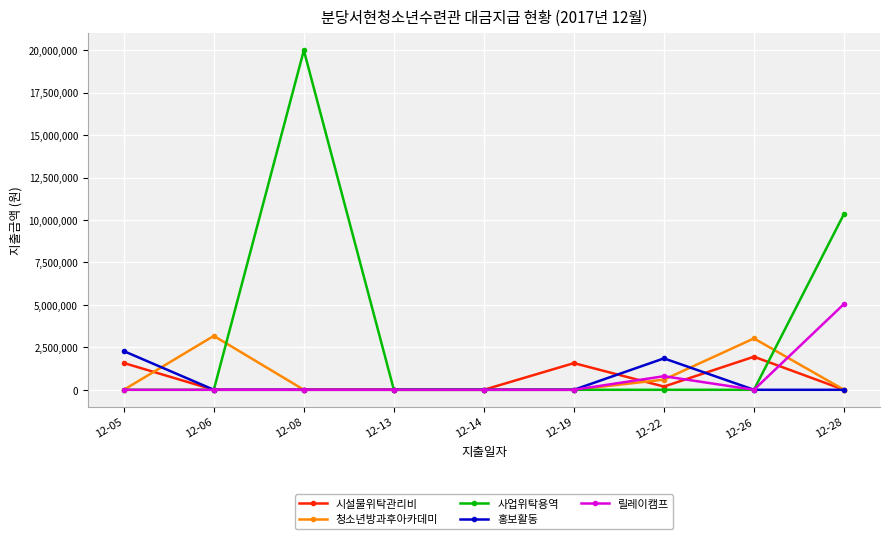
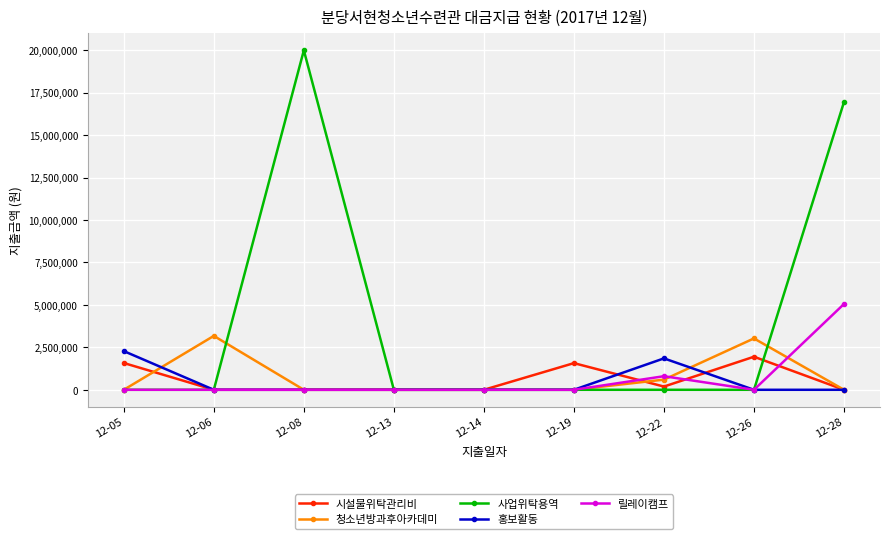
  {
    "시설물위탁관리비": {
      "12-05": "1,600,000",
      "12-19": "1,600,000",
      "12-22": "200,000",
      "12-26": "1,900,000"
    },
    "청소년방과후아카데미": {
      "12-06": "3,200,000",
      "12-22": "600,000",
      "12-26": "3,000,000"
    },
    "사업위탁용역": {
      "12-08": "20,000,000",
      "12-22": "0",
-     "12-28": "10,400,000"
+     "12-28": "17,000,000"
    },
    "홍보활동": {
      "12-05": "2,300,000",
      "12-22": "1,900,000"
    },
    "릴레이캠프": {
      "12-22": "800,000",
      "12-28": "5,100,000"
    }
  }
